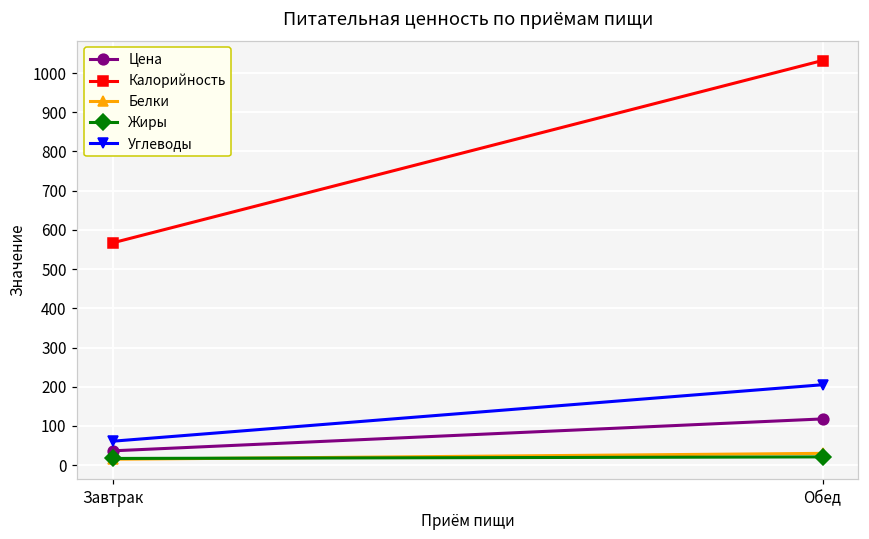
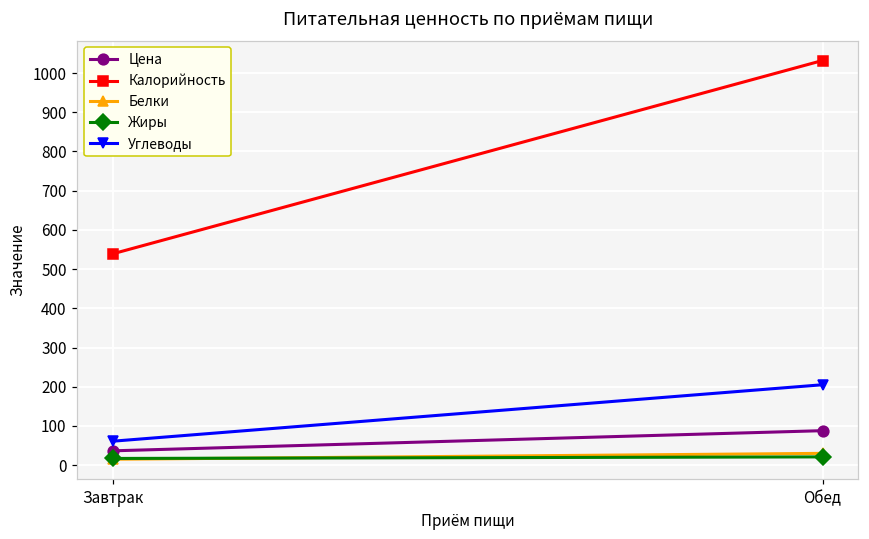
  {
    "Цена": {
      "Завтрак": 40,
-     "Обед": 120
+     "Обед": 90
    },
    "Калорийность": {
-     "Завтрак": 570,
+     "Завтрак": 540,
      "Обед": 1030
    },
    "Белки": {
      "Обед": 30
    },
    "Жиры": {
      "Обед": 20
    },
    "Углеводы": {
      "Завтрак": 60,
      "Обед": 210
    }
  }
